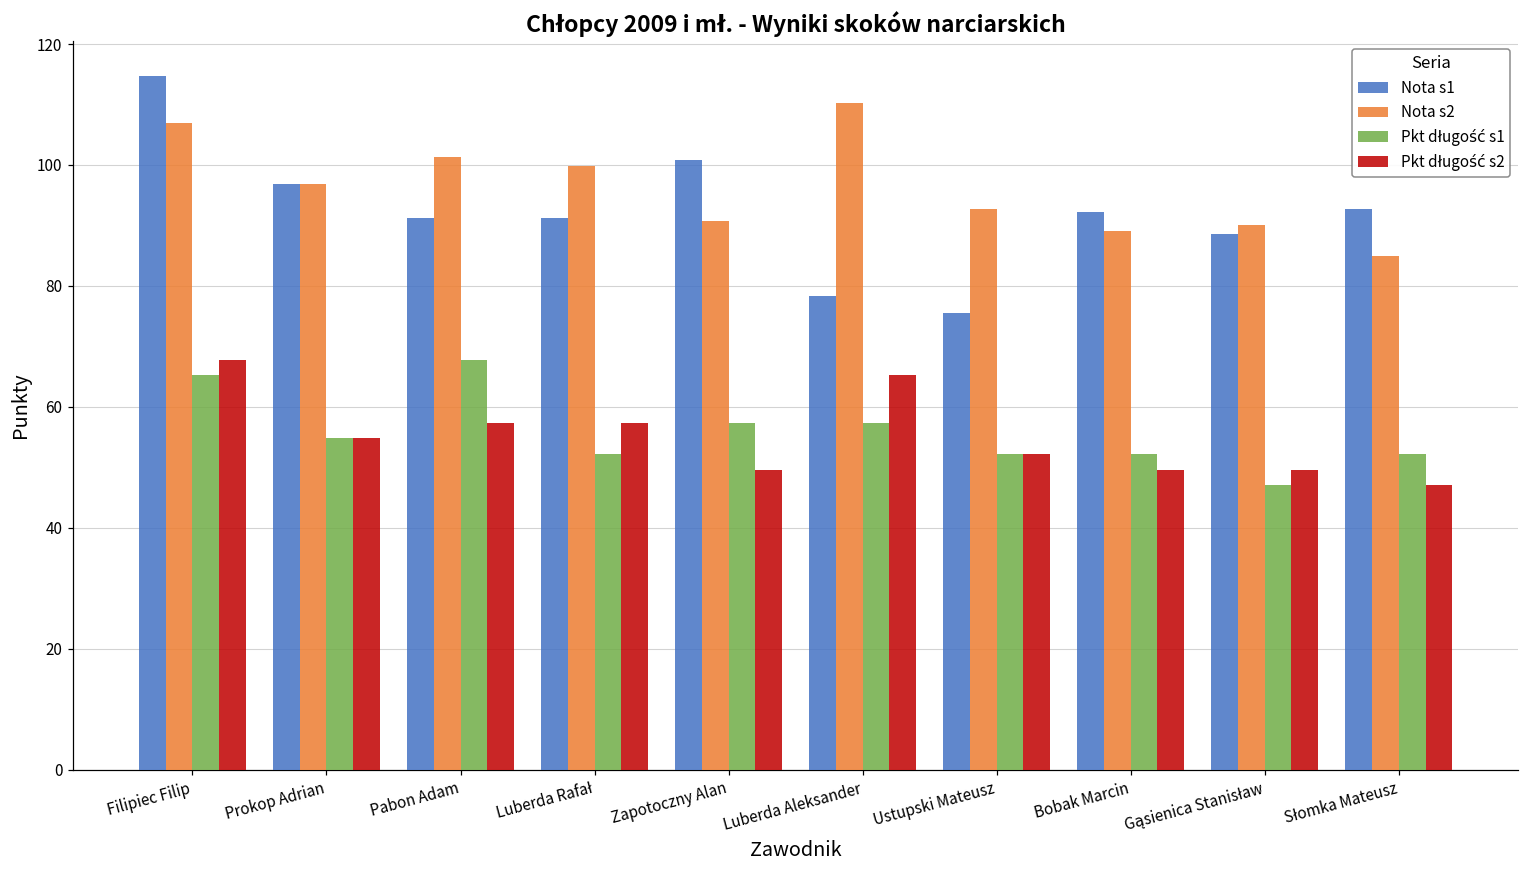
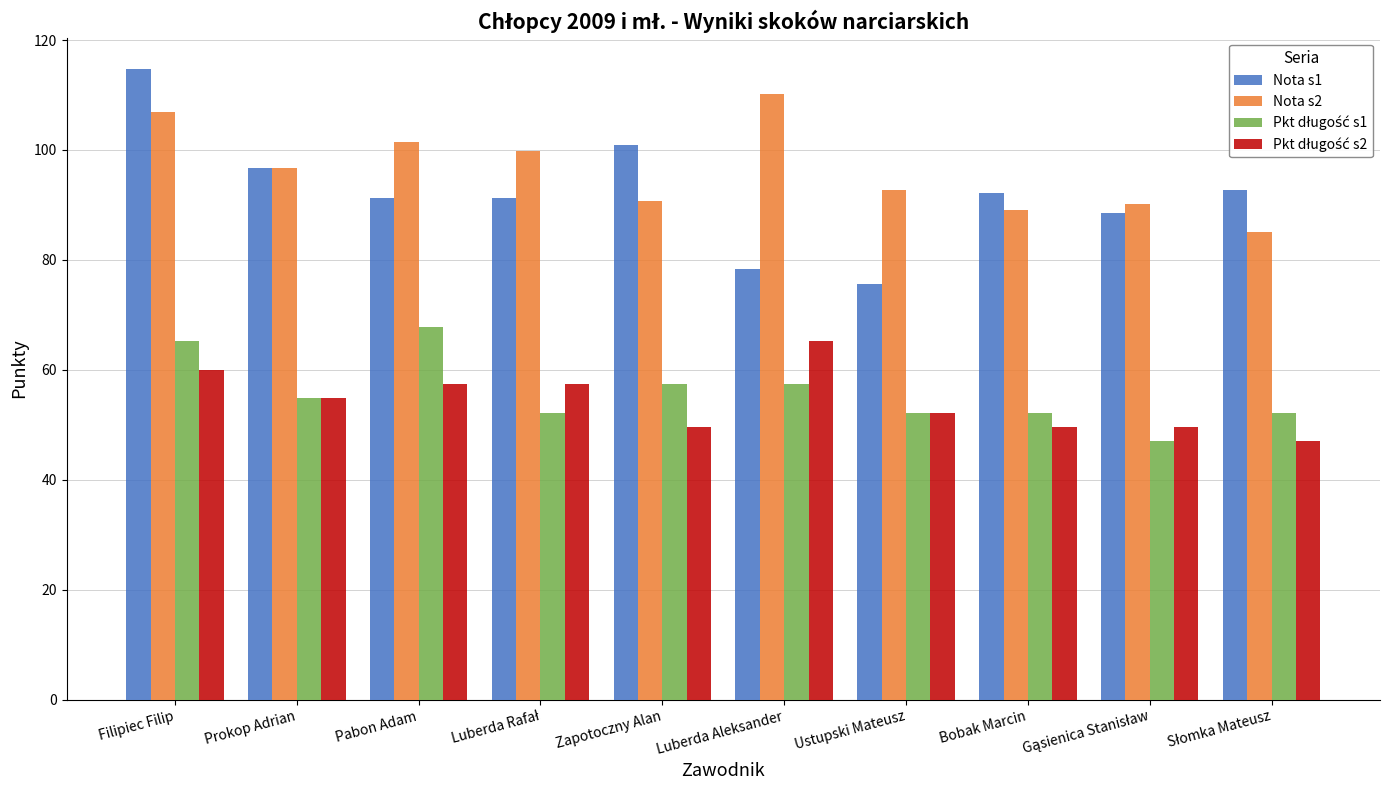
  {
    "Nota s1": {
      "Filipiec Filip": 115,
      "Prokop Adrian": 97,
      "Pabon Adam": 91,
      "Luberda Rafał": 91,
      "Zapotoczny Alan": 101,
      "Luberda Aleksander": 78,
      "Ustupski Mateusz": 76,
      "Bobak Marcin": 92,
      "Gąsienica Stanisław": 89,
      "Słomka Mateusz": 93
    },
    "Nota s2": {
      "Filipiec Filip": 107,
      "Prokop Adrian": 97,
      "Pabon Adam": 101,
      "Luberda Rafał": 100,
      "Zapotoczny Alan": 91,
      "Luberda Aleksander": 110,
      "Ustupski Mateusz": 93,
      "Bobak Marcin": 89,
      "Gąsienica Stanisław": 90,
      "Słomka Mateusz": 85
    },
    "Pkt długość s1": {
      "Filipiec Filip": 65,
      "Prokop Adrian": 55,
      "Pabon Adam": 68,
      "Luberda Rafał": 52,
      "Zapotoczny Alan": 57,
      "Luberda Aleksander": 57,
      "Ustupski Mateusz": 52,
      "Bobak Marcin": 52,
      "Gąsienica Stanisław": 47,
      "Słomka Mateusz": 52
    },
    "Pkt długość s2": {
-     "Filipiec Filip": 68,
+     "Filipiec Filip": 60,
      "Prokop Adrian": 55,
      "Pabon Adam": 57,
      "Luberda Rafał": 57,
      "Zapotoczny Alan": 50,
      "Luberda Aleksander": 65,
      "Ustupski Mateusz": 52,
      "Bobak Marcin": 50,
      "Gąsienica Stanisław": 50,
      "Słomka Mateusz": 47
    }
  }
